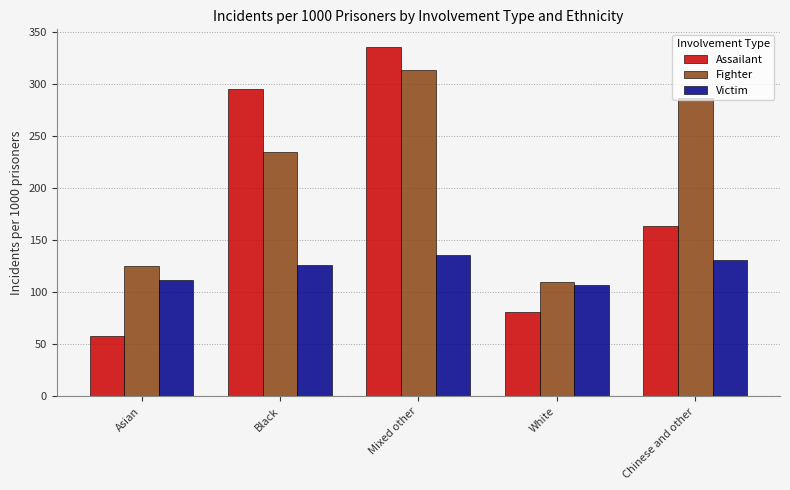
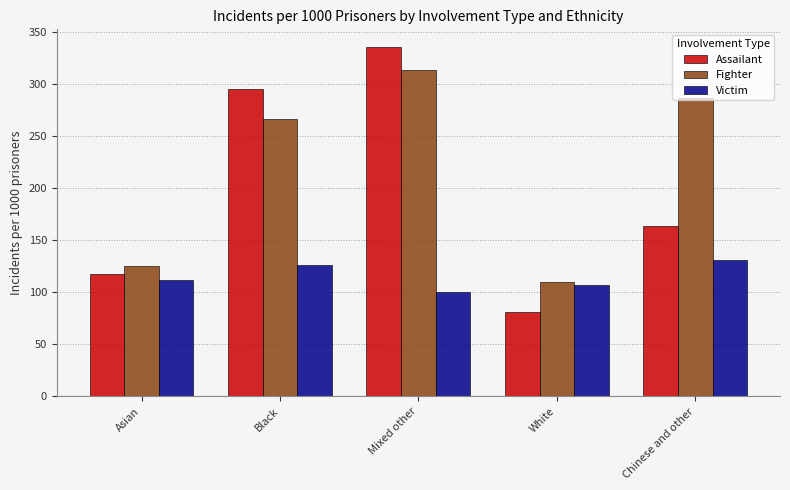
  {
    "Assailant": {
-     "Asian": 58,
+     "Asian": 118,
      "Black": 295,
      "Mixed other": 336,
      "White": 81,
      "Chinese and other": 163
    },
    "Fighter": {
      "Asian": 125,
-     "Black": 234,
+     "Black": 266,
      "Mixed other": 314,
      "White": 109
    },
    "Victim": {
      "Asian": 112,
      "Black": 126,
-     "Mixed other": 135,
+     "Mixed other": 100,
      "White": 107,
      "Chinese and other": 131
    }
  }
